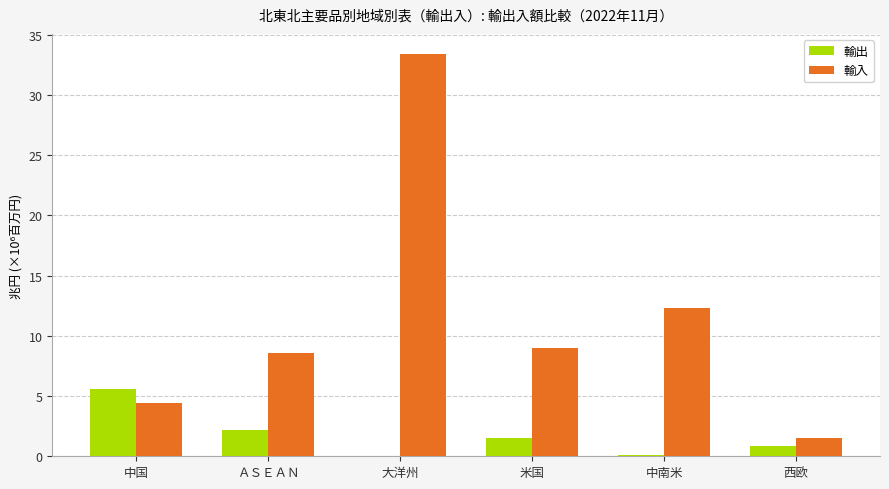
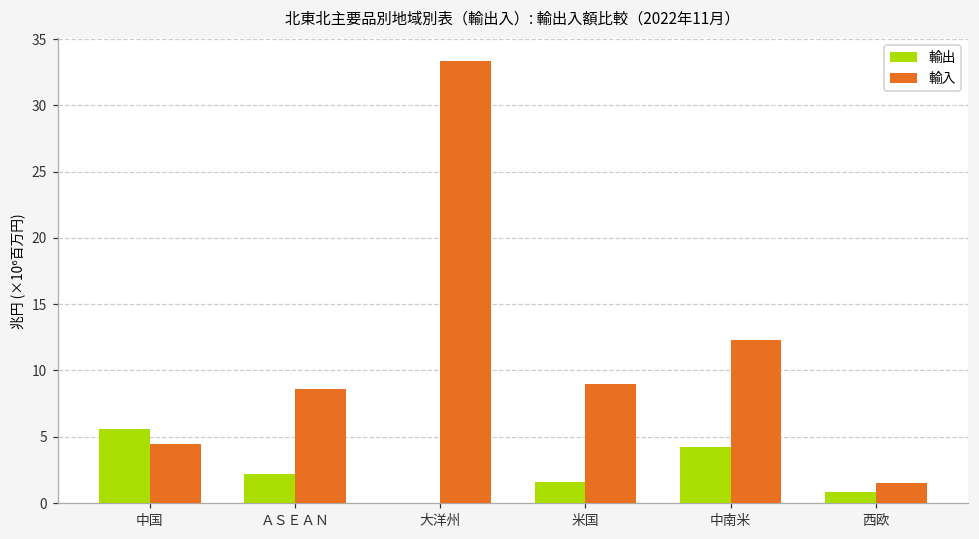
  {
    "輸出": {
      "中国": 5.6,
      "ＡＳＥＡＮ": 2.2,
      "大洋州": 0.0,
      "米国": 1.6,
-     "中南米": 0.1,
+     "中南米": 4.2,
      "西欧": 0.8
    },
    "輸入": {
      "中国": 4.5,
      "ＡＳＥＡＮ": 8.6,
      "大洋州": 33.4,
      "米国": 9.0,
      "中南米": 12.3,
      "西欧": 1.5
    }
  }
